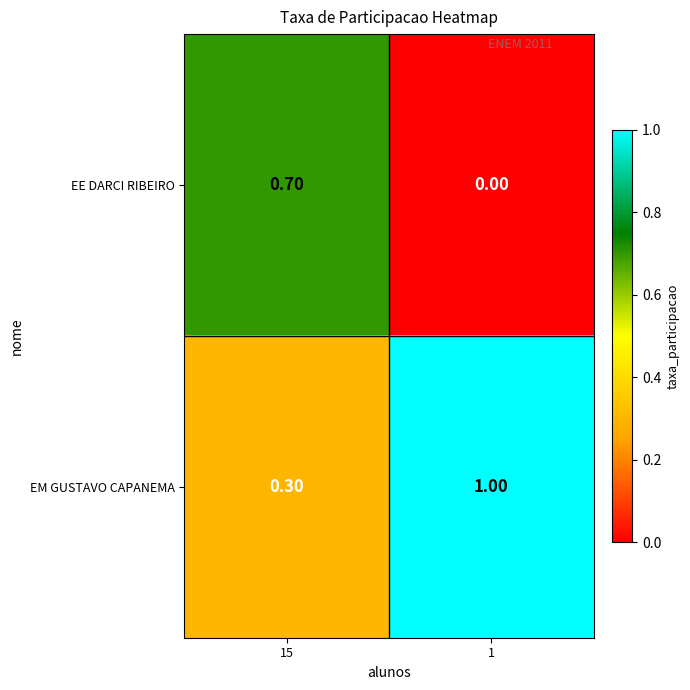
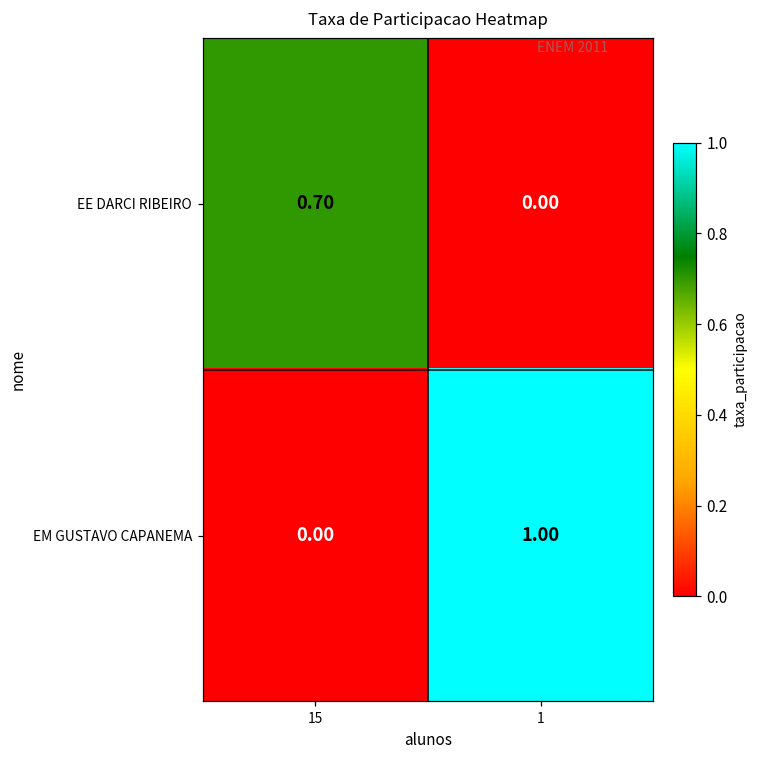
  {
    "EE DARCI RIBEIRO": {
      "15": 0.70,
      "1": 0.00
    },
    "EM GUSTAVO CAPANEMA": {
-     "15": 0.30,
+     "15": 0.00,
      "1": 1.00
    }
  }
